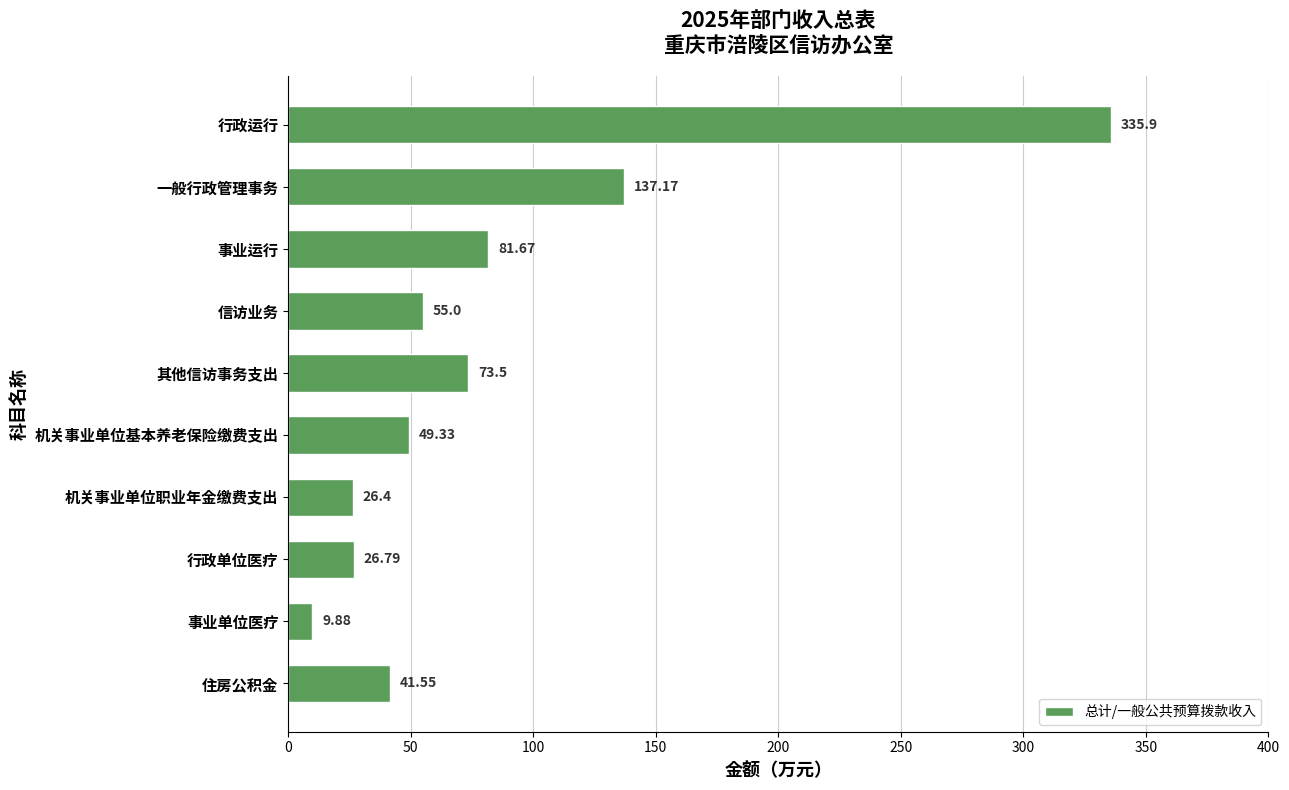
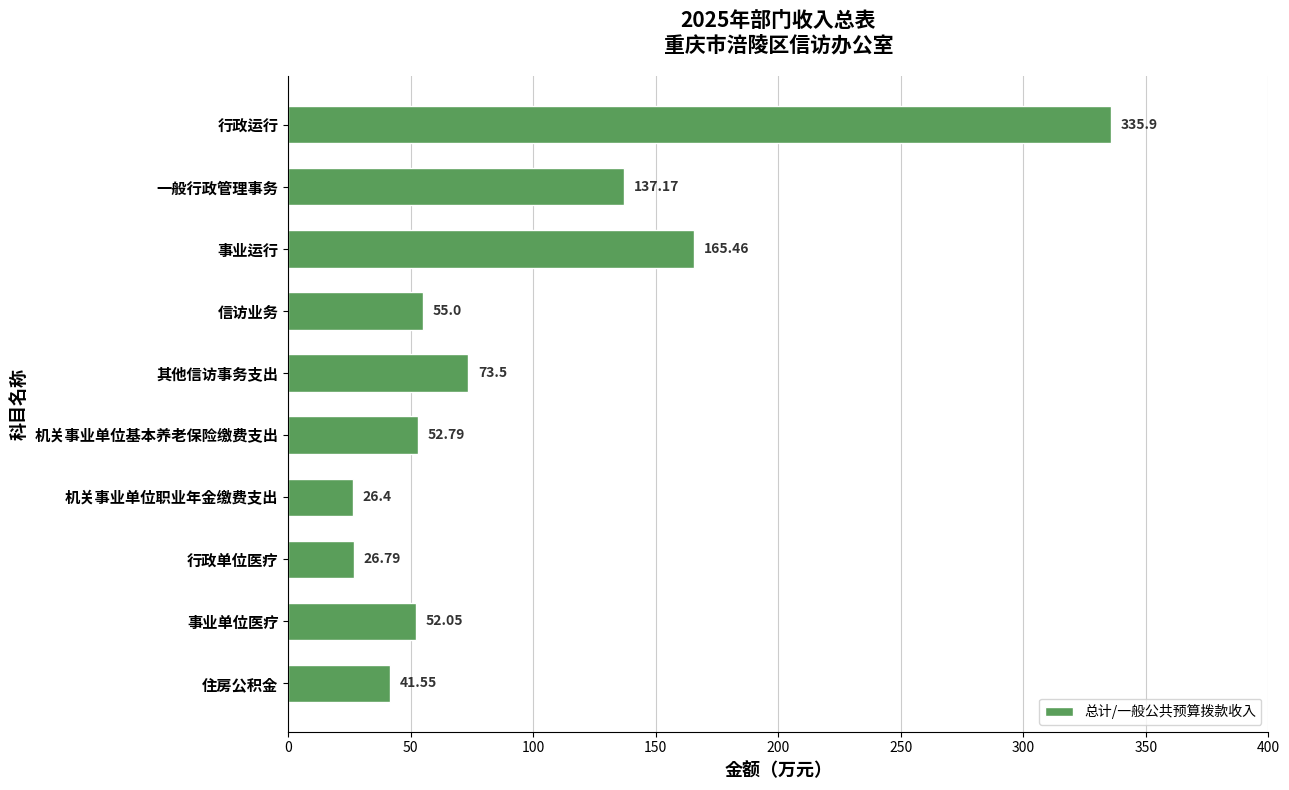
  {
    "行政运行": 335.9,
    "一般行政管理事务": 137.17,
-   "事业运行": 81.67,
+   "事业运行": 165.46,
    "信访业务": 55.0,
    "其他信访事务支出": 73.5,
-   "机关事业单位基本养老保险缴费支出": 49.33,
+   "机关事业单位基本养老保险缴费支出": 52.79,
    "机关事业单位职业年金缴费支出": 26.4,
    "行政单位医疗": 26.79,
-   "事业单位医疗": 9.88,
+   "事业单位医疗": 52.05,
    "住房公积金": 41.55
  }
